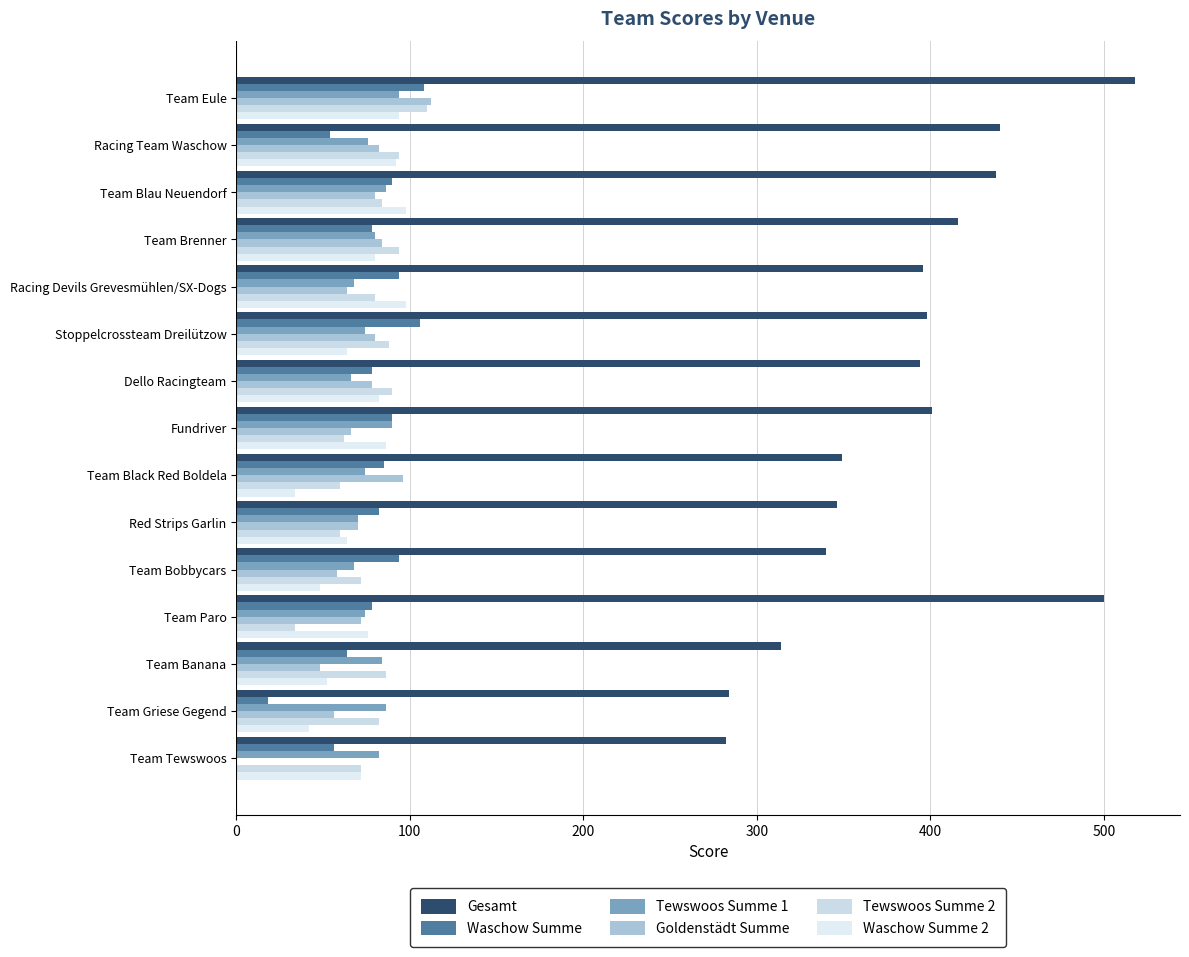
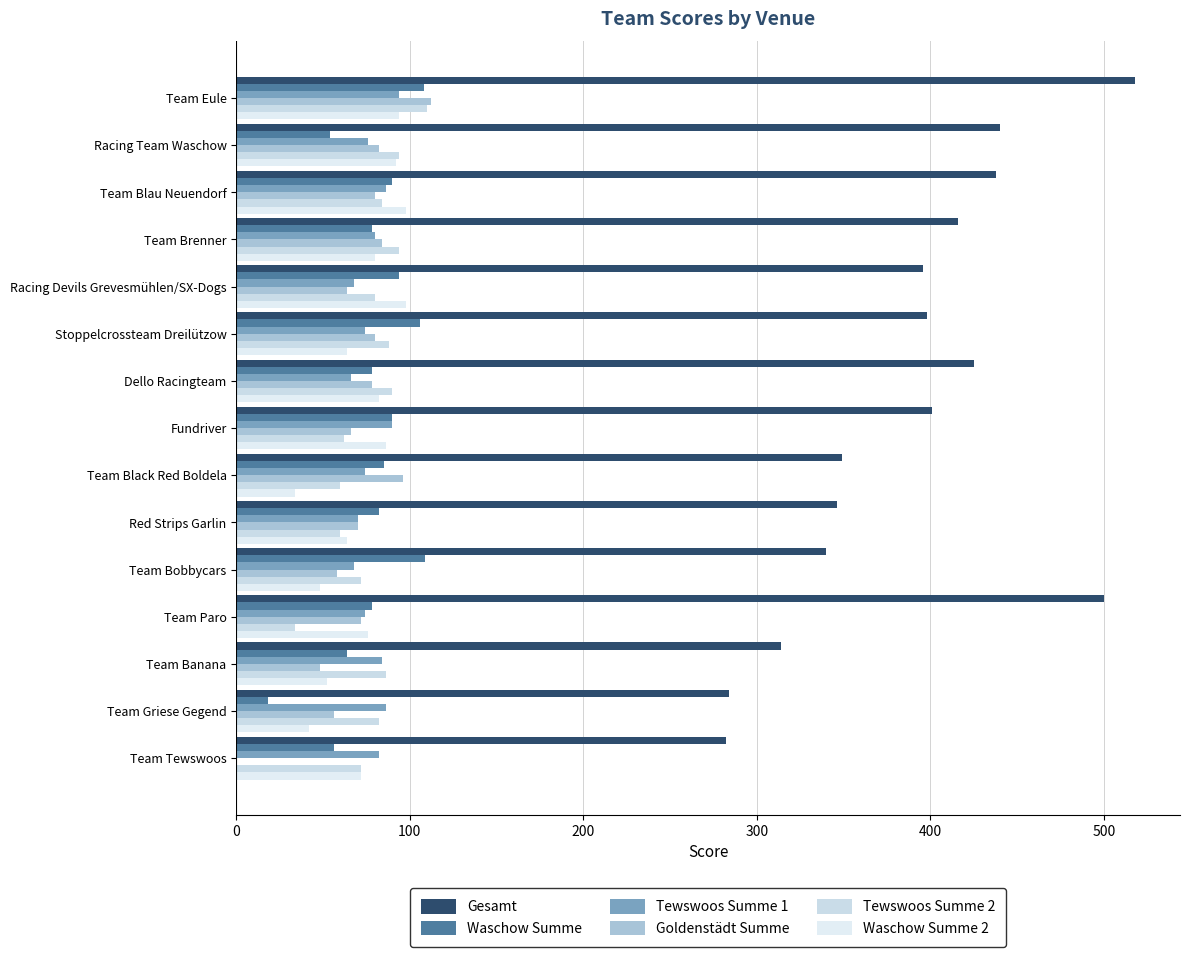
  {
    "Gesamt": {
      "Team Eule": 518,
      "Racing Team Waschow": 440,
      "Team Blau Neuendorf": 438,
      "Team Brenner": 416,
      "Racing Devils Grevesmühlen/SX-Dogs": 396,
      "Stoppelcrossteam Dreilützow": 398,
-     "Dello Racingteam": 394,
+     "Dello Racingteam": 425,
      "Fundriver": 401,
      "Team Black Red Boldela": 349,
      "Red Strips Garlin": 346,
      "Team Bobbycars": 340,
      "Team Paro": 500,
      "Team Banana": 314,
      "Team Griese Gegend": 284,
      "Team Tewswoos": 282
    },
    "Waschow Summe": {
      "Team Eule": 108,
      "Racing Team Waschow": 54,
      "Team Blau Neuendorf": 90,
      "Team Brenner": 78,
      "Racing Devils Grevesmühlen/SX-Dogs": 94,
      "Stoppelcrossteam Dreilützow": 106,
      "Dello Racingteam": 78,
      "Fundriver": 90,
      "Team Black Red Boldela": 85,
      "Red Strips Garlin": 82,
-     "Team Bobbycars": 94,
+     "Team Bobbycars": 109,
      "Team Paro": 78,
      "Team Banana": 64,
      "Team Griese Gegend": 18,
      "Team Tewswoos": 56
    },
    "Tewswoos Summe 1": {
      "Team Eule": 94,
      "Racing Team Waschow": 76,
      "Team Blau Neuendorf": 86,
      "Team Brenner": 80,
      "Racing Devils Grevesmühlen/SX-Dogs": 68,
      "Stoppelcrossteam Dreilützow": 74,
      "Dello Racingteam": 66,
      "Fundriver": 90,
      "Team Black Red Boldela": 74,
      "Red Strips Garlin": 70,
      "Team Bobbycars": 68,
      "Team Paro": 74,
      "Team Banana": 84,
      "Team Griese Gegend": 86,
      "Team Tewswoos": 82
    }
  }
